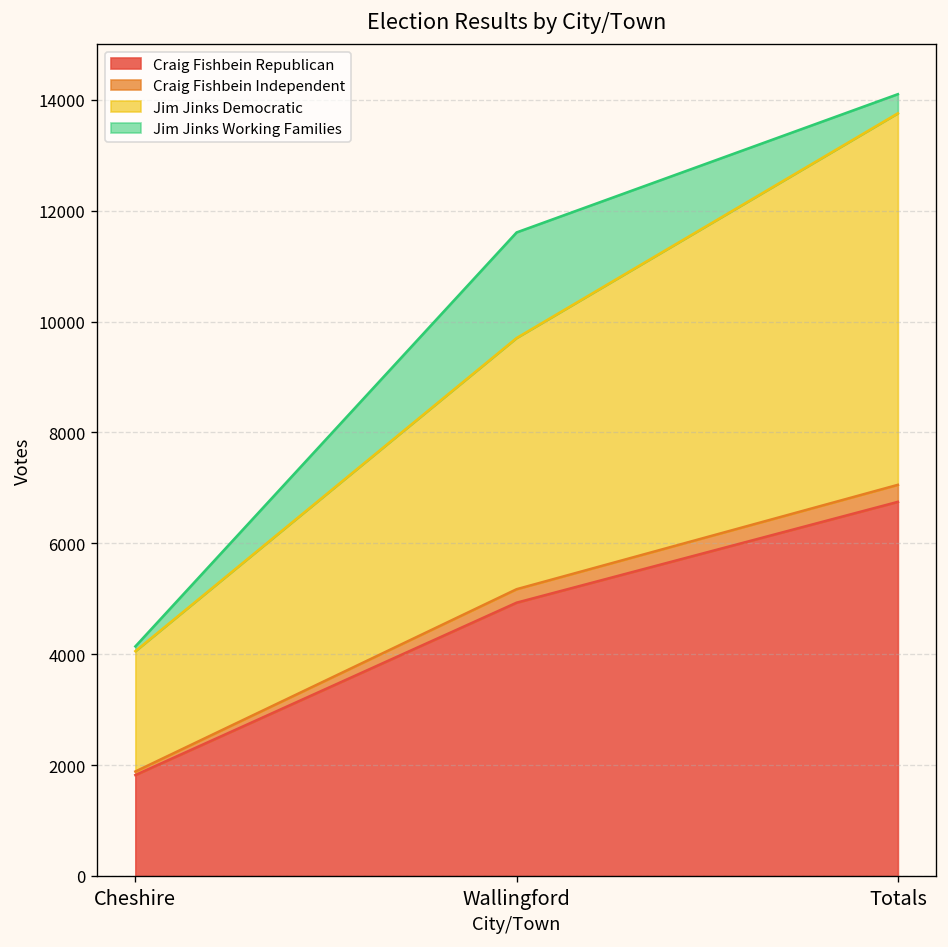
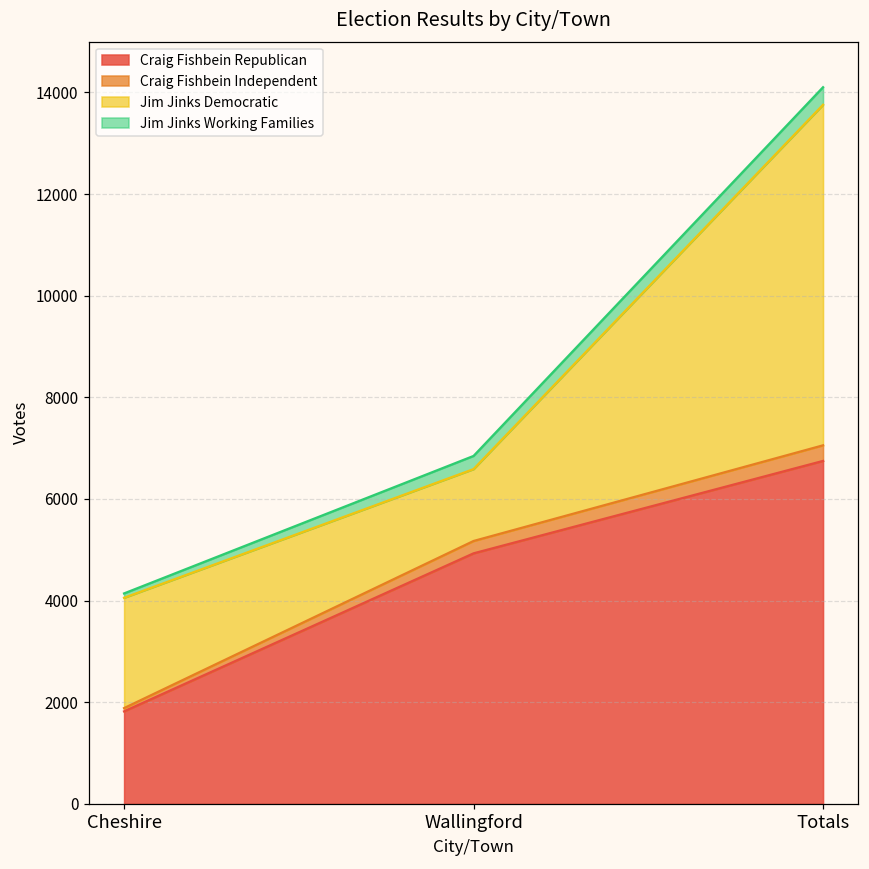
  {
    "Jim Jinks Democratic": {
      "Cheshire": 2200,
-     "Wallingford": 4500,
+     "Wallingford": 1400,
      "Totals": 6700
    },
    "Jim Jinks Working Families": {
      "Cheshire": 100,
-     "Wallingford": 1900,
+     "Wallingford": 300,
      "Totals": 300
    }
  }
